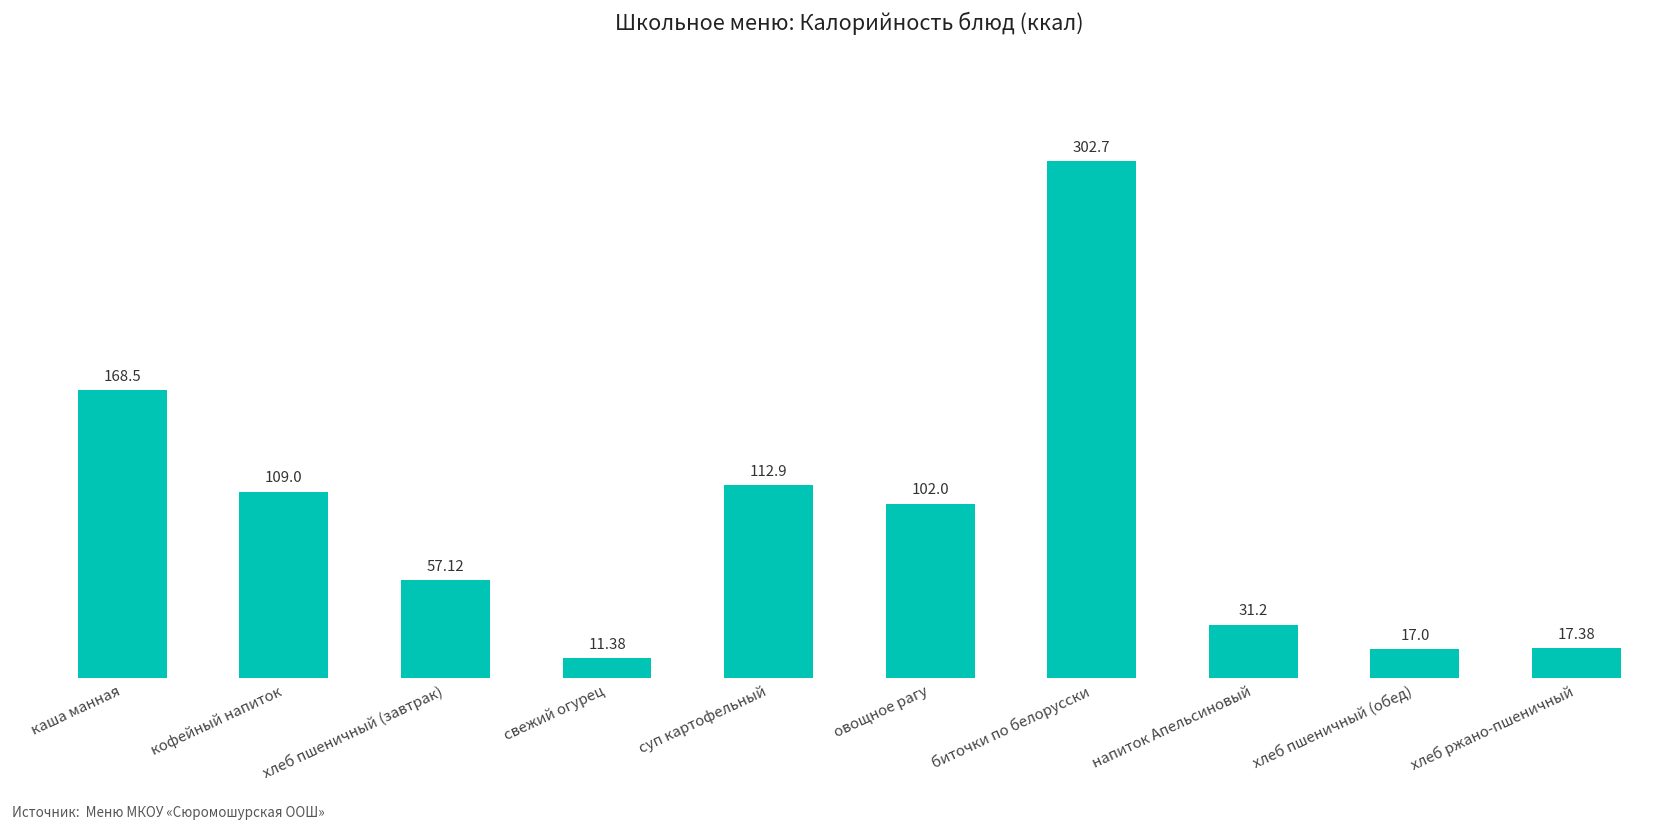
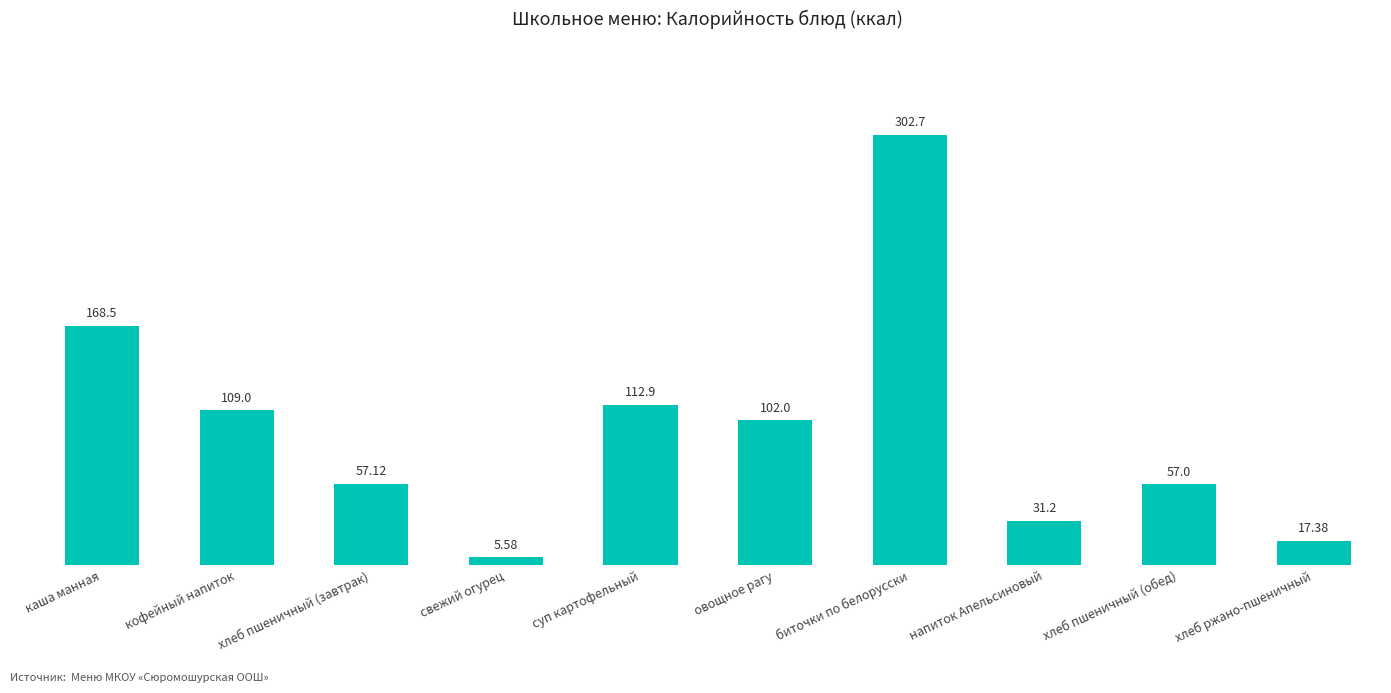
  {
    "каша манная": 168.5,
    "кофейный напиток": 109.0,
    "хлеб пшеничный (завтрак)": 57.12,
-   "свежий огурец": 11.38,
+   "свежий огурец": 5.58,
    "суп картофельный": 112.9,
    "овощное рагу": 102.0,
    "биточки по белорусски": 302.7,
    "напиток Апельсиновый": 31.2,
-   "хлеб пшеничный (обед)": 17.0,
+   "хлеб пшеничный (обед)": 57.0,
    "хлеб ржано-пшеничный": 17.38
  }
